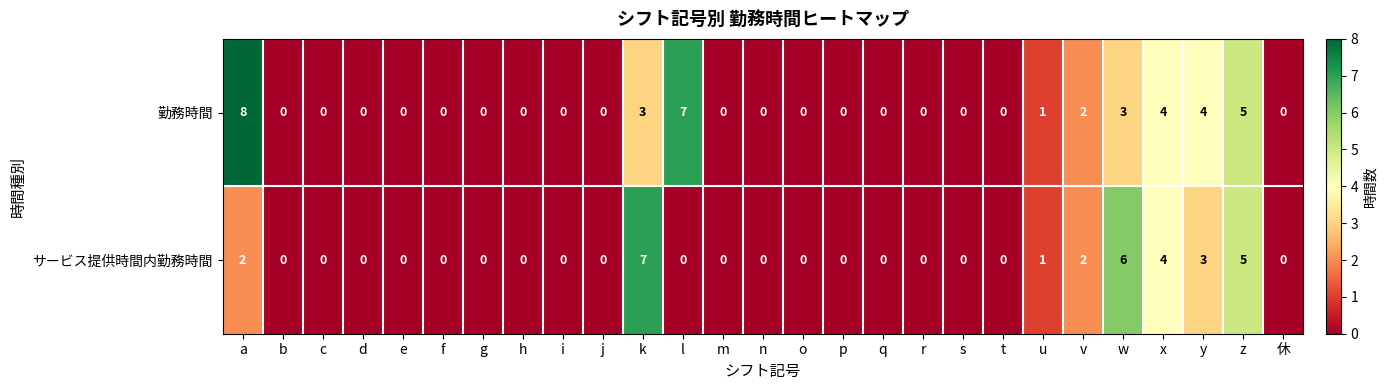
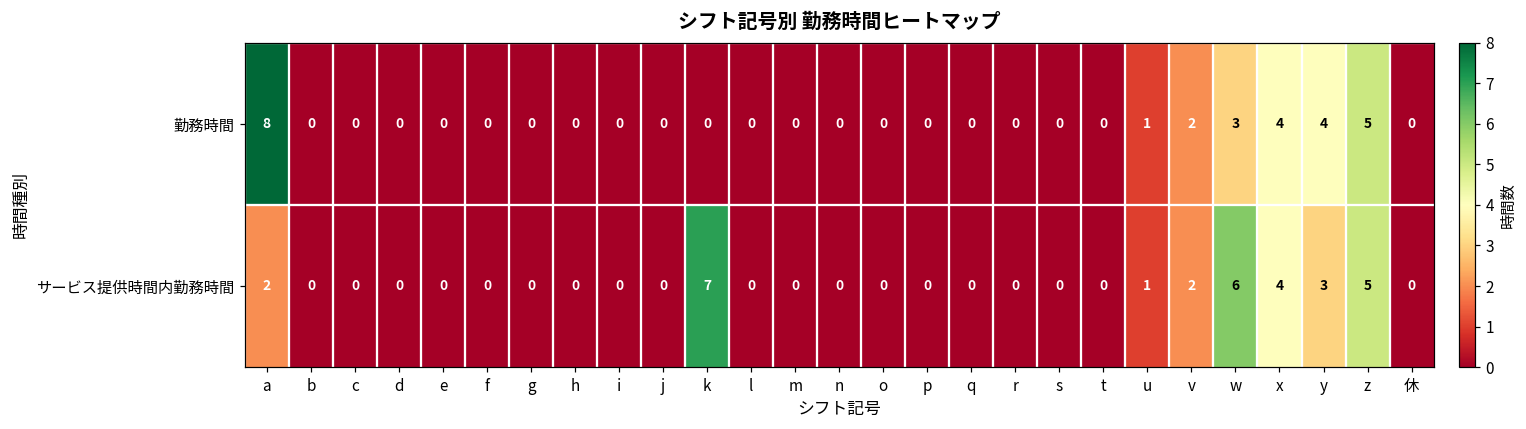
  {
    "勤務時間": {
      "a": 8,
      "b": 0,
      "c": 0,
      "d": 0,
      "e": 0,
      "f": 0,
      "g": 0,
      "h": 0,
      "i": 0,
      "j": 0,
-     "k": 3,
-     "l": 7,
+     "k": 0,
+     "l": 0,
      "m": 0,
      "n": 0,
      "o": 0,
      "p": 0,
      "q": 0,
      "r": 0,
      "s": 0,
      "t": 0,
      "u": 1,
      "v": 2,
      "w": 3,
      "x": 4,
      "y": 4,
      "z": 5,
      "休": 0
    },
    "サービス提供時間内勤務時間": {
      "a": 2,
      "b": 0,
      "c": 0,
      "d": 0,
      "e": 0,
      "f": 0,
      "g": 0,
      "h": 0,
      "i": 0,
      "j": 0,
      "k": 7,
      "l": 0,
      "m": 0,
      "n": 0,
      "o": 0,
      "p": 0,
      "q": 0,
      "r": 0,
      "s": 0,
      "t": 0,
      "u": 1,
      "v": 2,
      "w": 6,
      "x": 4,
      "y": 3,
      "z": 5,
      "休": 0
    }
  }
